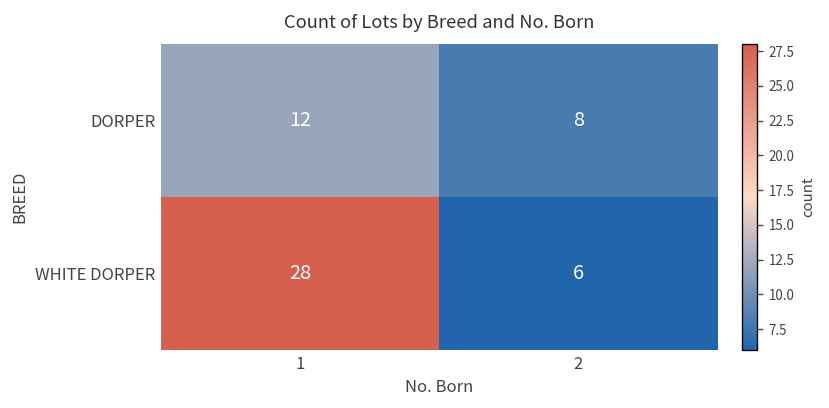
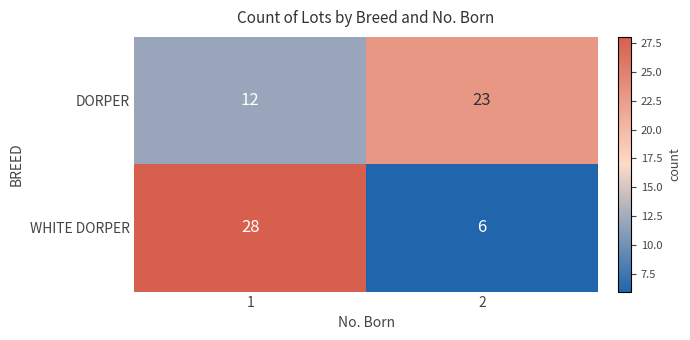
  {
    "DORPER": {
      "1": 12,
-     "2": 8
+     "2": 23
    },
    "WHITE DORPER": {
      "1": 28,
      "2": 6
    }
  }
